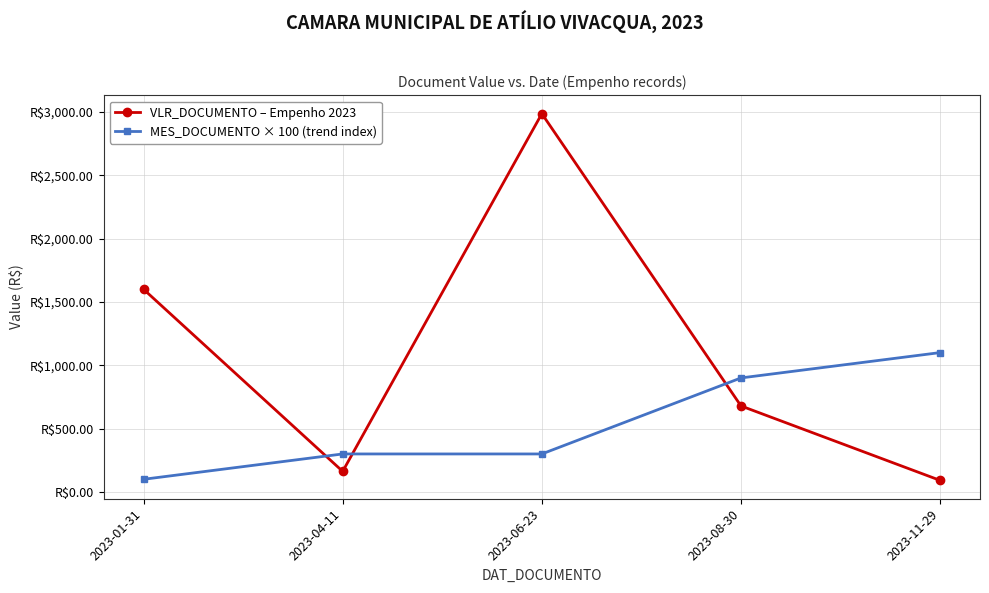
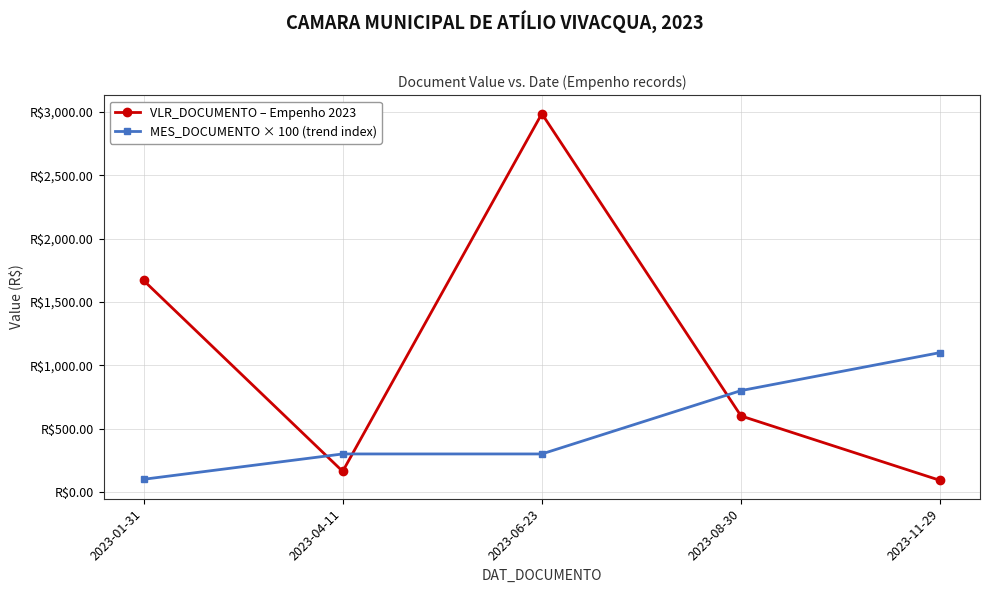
  {
    "VLR_DOCUMENTO – Empenho 2023": {
-     "2023-01-31": "R$1,600",
+     "2023-01-31": "R$1,670",
      "2023-04-11": "R$160",
      "2023-06-23": "R$2,990",
-     "2023-08-30": "R$680",
+     "2023-08-30": "R$600",
      "2023-11-29": "R$90"
    },
    "MES_DOCUMENTO × 100 (trend index)": {
      "2023-01-31": "R$100",
      "2023-04-11": "R$300",
      "2023-06-23": "R$300",
-     "2023-08-30": "R$900",
+     "2023-08-30": "R$800",
      "2023-11-29": "R$1,100"
    }
  }
